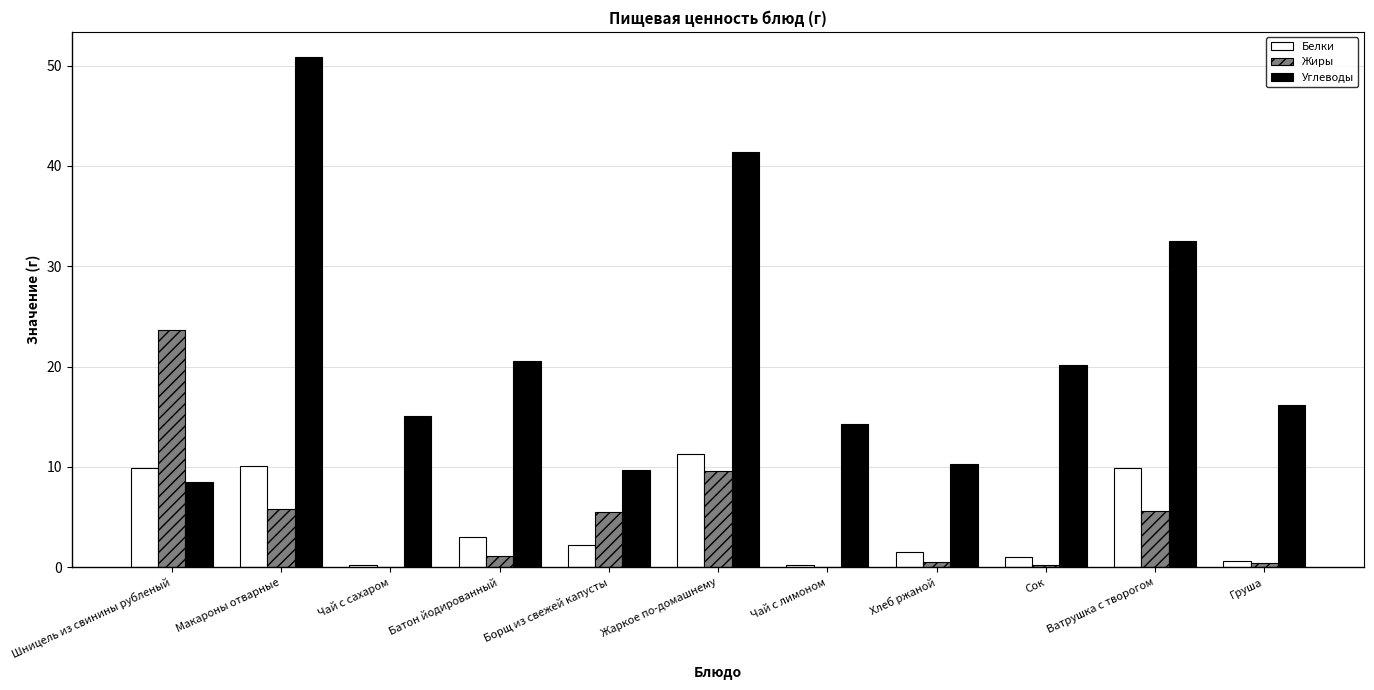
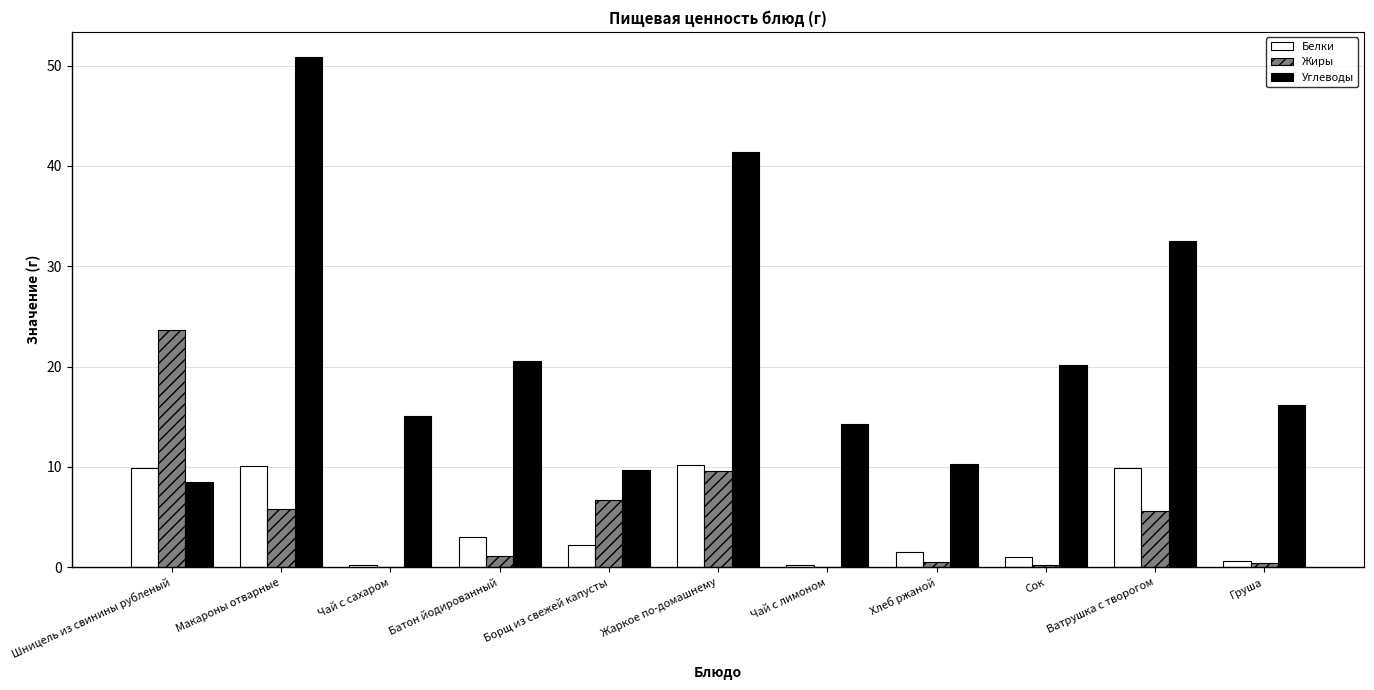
  {
    "Белки": {
      "Шницель из свинины рубленый": 9.9,
      "Макароны отварные": 10.1,
      "Батон йодированный": 3.0,
      "Борщ из свежей капусты": 2.2,
-     "Жаркое по-домашнему": 11.3,
+     "Жаркое по-домашнему": 10.2,
      "Хлеб ржаной": 1.5,
      "Сок": 1.0,
      "Ватрушка с творогом": 9.9,
      "Груша": 0.6
    },
    "Жиры": {
      "Шницель из свинины рубленый": 23.6,
      "Макароны отварные": 5.8,
      "Батон йодированный": 1.2,
-     "Борщ из свежей капусты": 5.5,
+     "Борщ из свежей капусты": 6.7,
      "Жаркое по-домашнему": 9.6,
      "Хлеб ржаной": 0.6,
      "Ватрушка с творогом": 5.6,
      "Груша": 0.5
    },
    "Углеводы": {
      "Шницель из свинины рубленый": 8.6,
      "Макароны отварные": 50.8,
      "Чай с сахаром": 15.0,
      "Батон йодированный": 20.6,
      "Борщ из свежей капусты": 9.7,
      "Жаркое по-домашнему": 41.4,
      "Чай с лимоном": 14.3,
      "Хлеб ржаной": 10.3,
      "Сок": 20.2,
      "Ватрушка с творогом": 32.5,
      "Груша": 16.2
    }
  }
